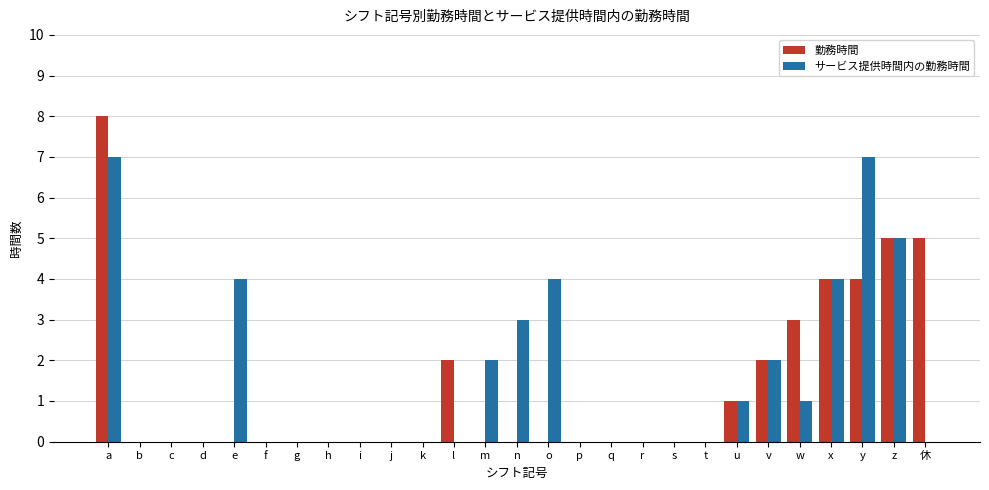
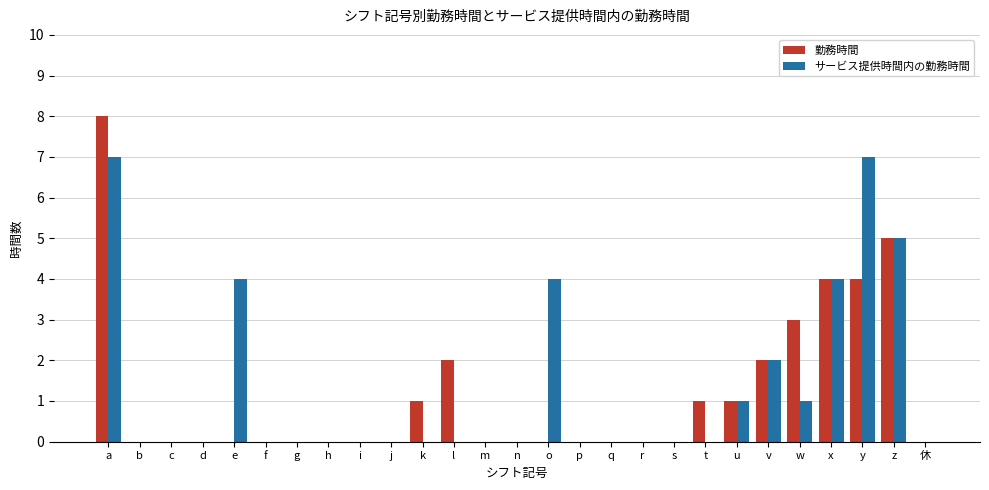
  {
    "勤務時間": {
      "a": 8,
      "b": 0,
      "c": 0,
      "d": 0,
      "e": 0,
      "f": 0,
      "g": 0,
      "h": 0,
      "i": 0,
      "j": 0,
-     "k": 0,
+     "k": 1,
      "l": 2,
      "m": 0,
      "n": 0,
      "o": 0,
      "p": 0,
      "q": 0,
      "r": 0,
      "s": 0,
-     "t": 0,
+     "t": 1,
      "u": 1,
      "v": 2,
      "w": 3,
      "x": 4,
      "y": 4,
      "z": 5,
-     "休": 5
+     "休": 0
    },
    "サービス提供時間内の勤務時間": {
      "a": 7,
      "b": 0,
      "c": 0,
      "d": 0,
      "e": 4,
      "f": 0,
      "g": 0,
      "h": 0,
      "i": 0,
      "j": 0,
      "k": 0,
      "l": 0,
-     "m": 2,
-     "n": 3,
+     "m": 0,
+     "n": 0,
      "o": 4,
      "p": 0,
      "q": 0,
      "r": 0,
      "s": 0,
      "t": 0,
      "u": 1,
      "v": 2,
      "w": 1,
      "x": 4,
      "y": 7,
      "z": 5,
      "休": 0
    }
  }
